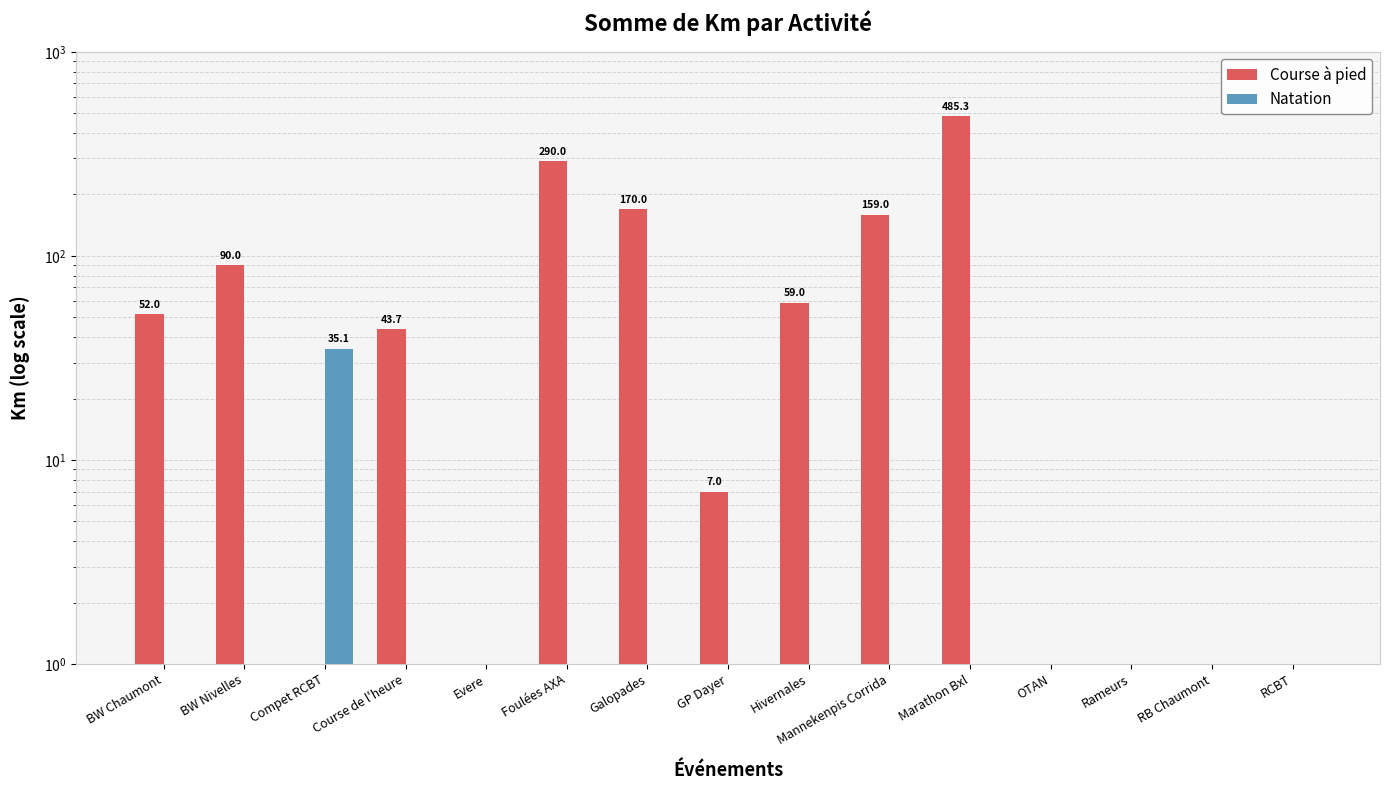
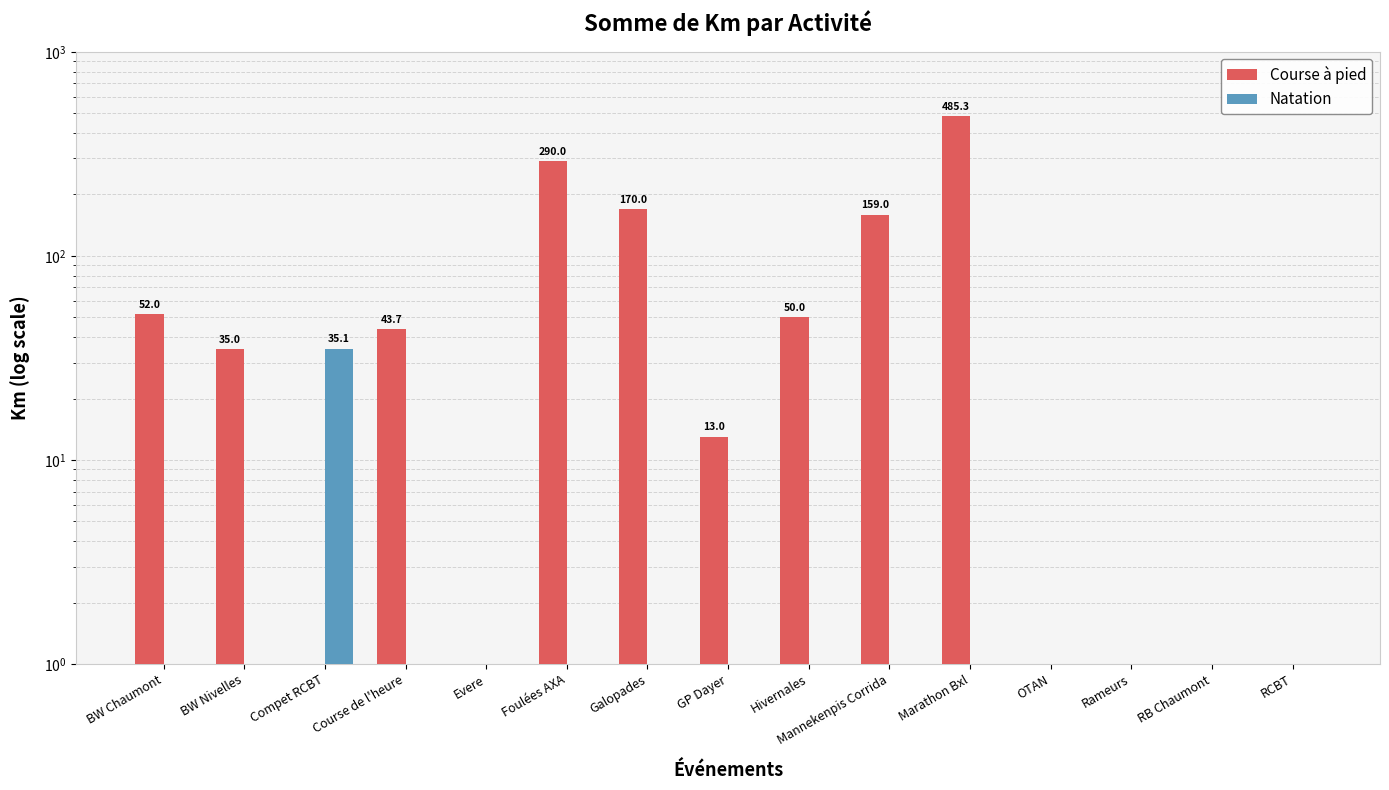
  {
    "Course à pied": {
      "BW Chaumont": 52.0,
-     "BW Nivelles": 90.0,
+     "BW Nivelles": 35.0,
      "Course de l'heure": 43.7,
      "Foulées AXA": 290.0,
      "Galopades": 170.0,
-     "GP Dayer": 7.0,
-     "Hivernales": 59.0,
+     "GP Dayer": 13.0,
+     "Hivernales": 50.0,
      "Mannekenpis Corrida": 159.0,
      "Marathon Bxl": 485.3
    },
    "Natation": {
      "Compet RCBT": 35.1
    }
  }
